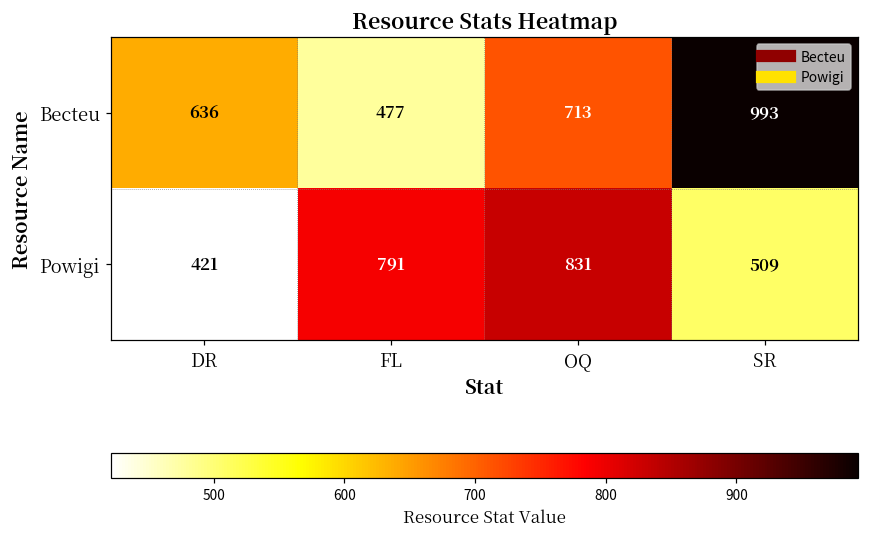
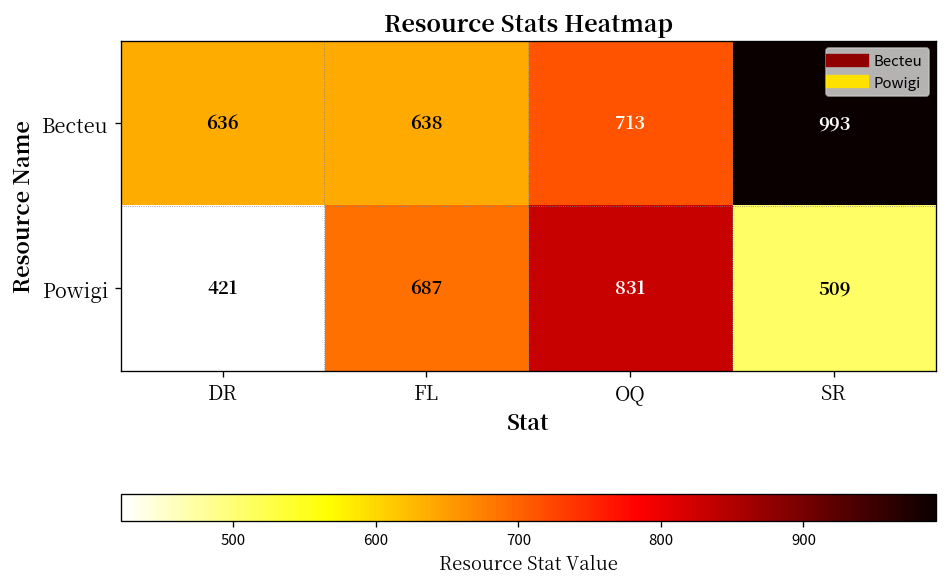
  {
    "Becteu": {
      "DR": 636,
-     "FL": 477,
+     "FL": 638,
      "OQ": 713,
      "SR": 993
    },
    "Powigi": {
      "DR": 421,
-     "FL": 791,
+     "FL": 687,
      "OQ": 831,
      "SR": 509
    }
  }
